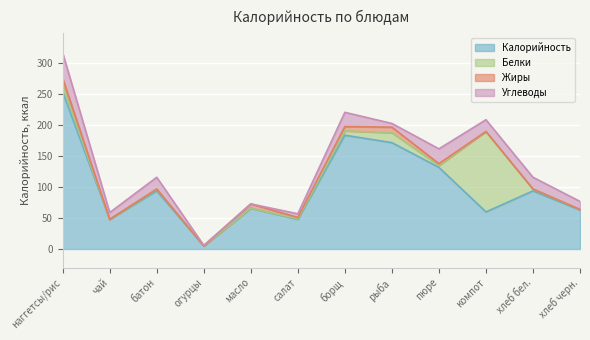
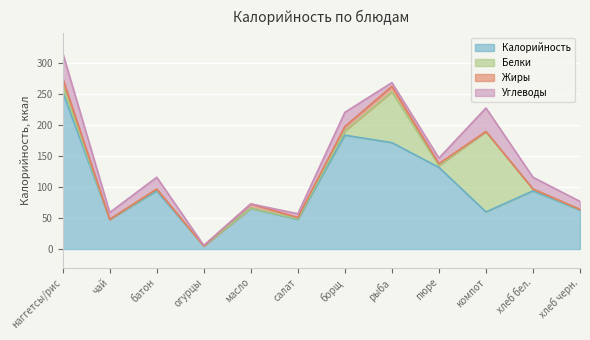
  {
    "Калорийность": {
      "наггетсы/рис": 250,
      "борщ": 180,
      "рыба": 170,
      "компот": 60
    },
    "Белки": {
      "наггетсы/рис": 10,
      "борщ": 10,
-     "рыба": 20
+     "рыба": 80
    },
    "Жиры": {
      "наггетсы/рис": 10,
      "борщ": 10,
      "рыба": 10
    },
    "Углеводы": {
      "наггетсы/рис": 40,
      "чай": 10,
      "батон": 20,
      "салат": 10,
      "борщ": 20,
      "рыба": 10,
-     "пюре": 20,
-     "компот": 20,
+     "пюре": 10,
+     "компот": 40,
      "хлеб бел.": 20,
      "хлеб черн.": 10
    }
  }
